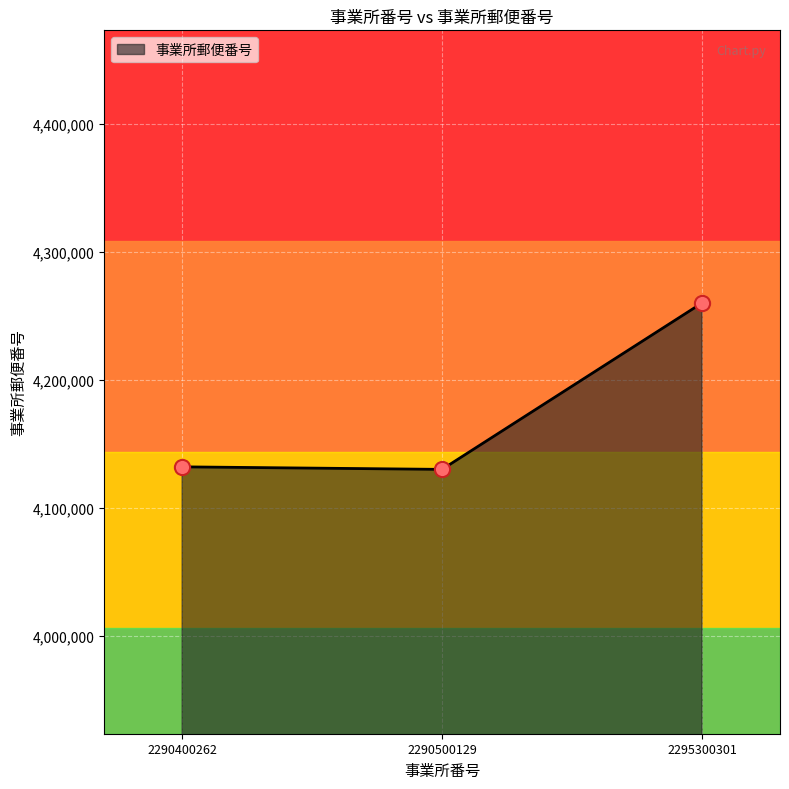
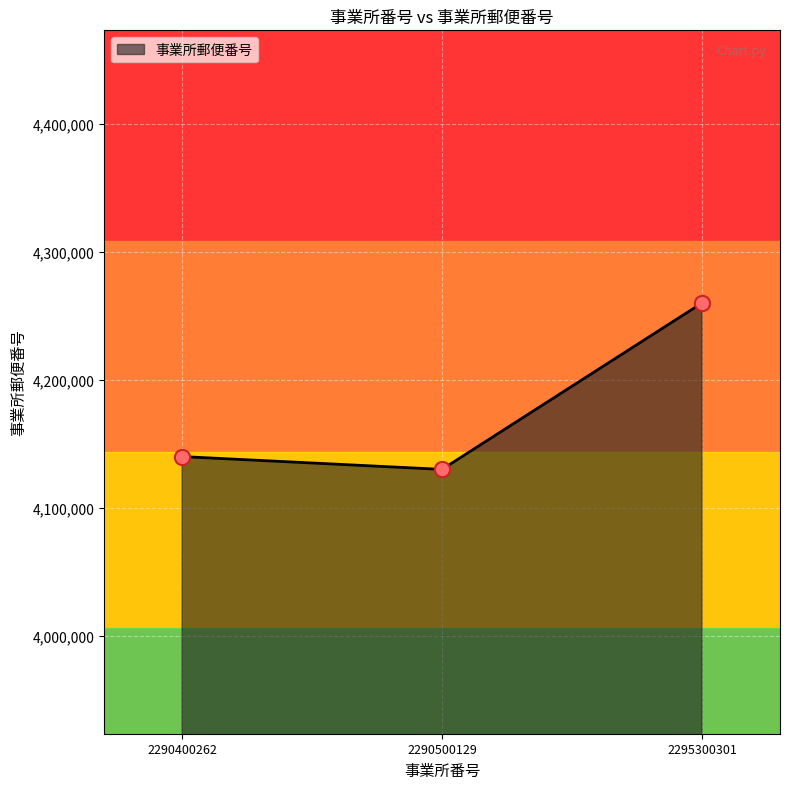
  {
-   "2290400262": "4,132,000",
+   "2290400262": "4,140,000",
    "2290500129": "4,130,000",
    "2295300301": "4,260,000"
  }
